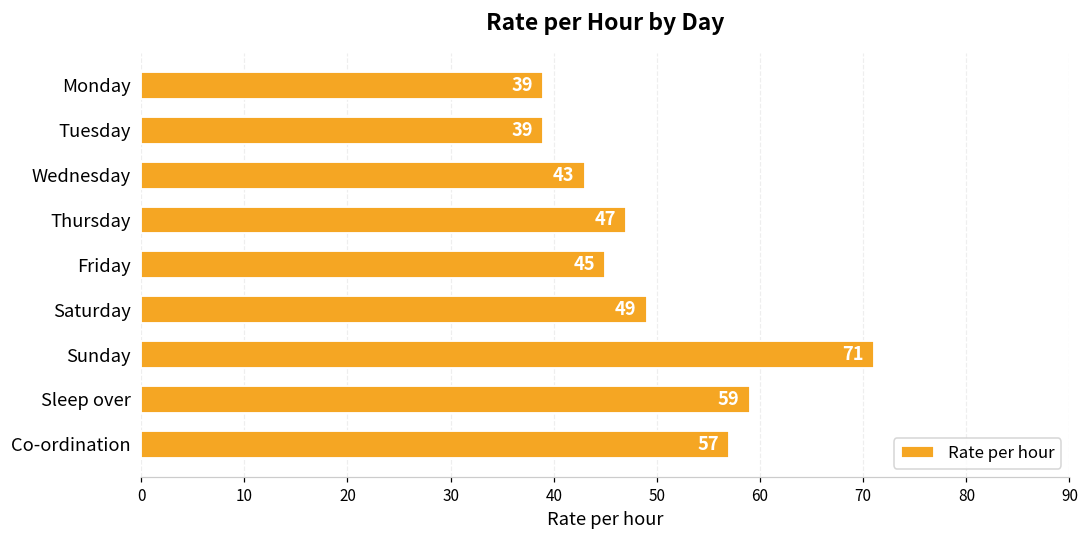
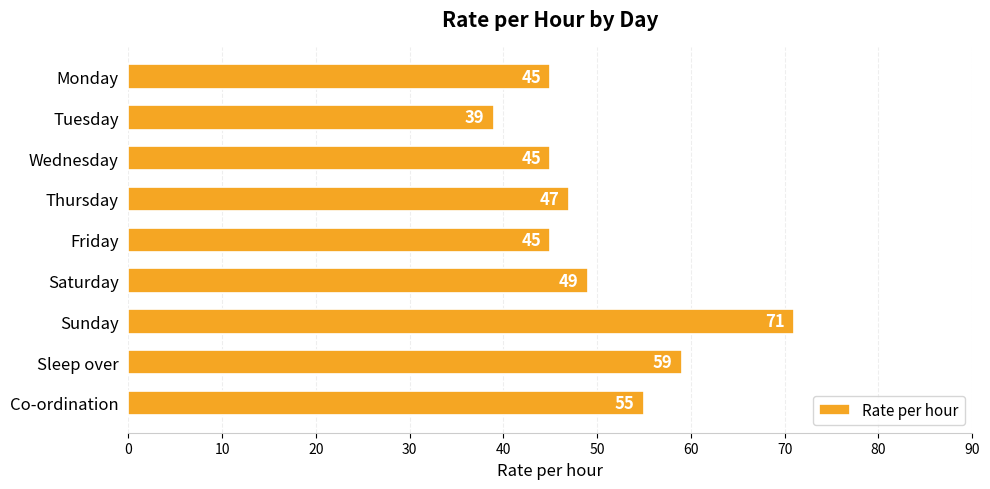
  {
-   "Monday": 39,
+   "Monday": 45,
    "Tuesday": 39,
-   "Wednesday": 43,
+   "Wednesday": 45,
    "Thursday": 47,
    "Friday": 45,
    "Saturday": 49,
    "Sunday": 71,
    "Sleep over": 59,
-   "Co-ordination": 57
+   "Co-ordination": 55
  }
